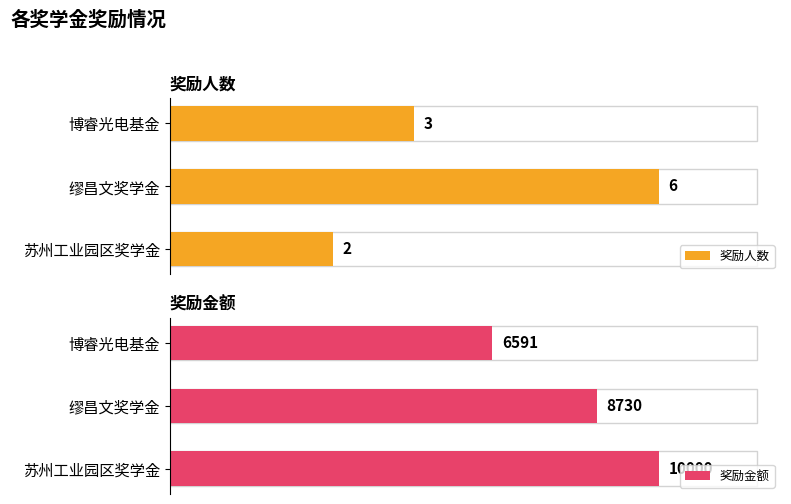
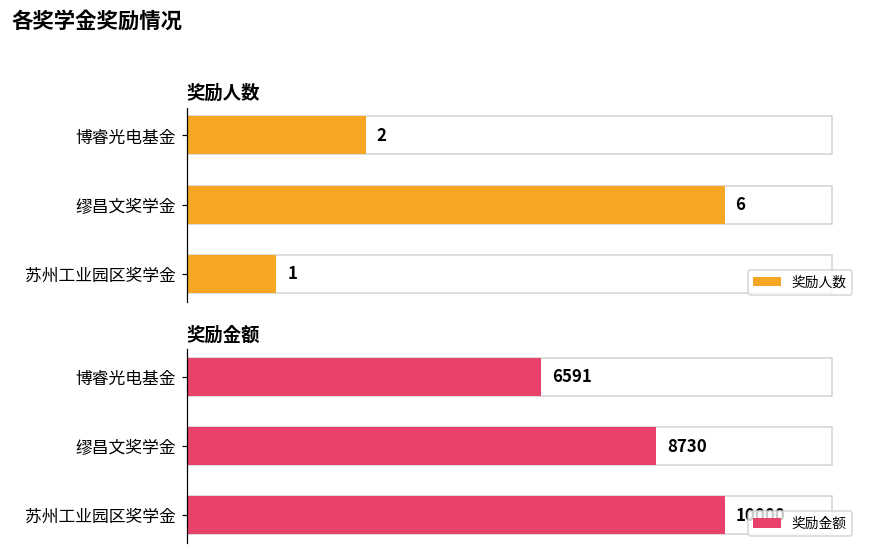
  {
    "奖励人数": {
-     "博睿光电基金": 3,
+     "博睿光电基金": 2,
      "缪昌文奖学金": 6,
-     "苏州工业园区奖学金": 2
+     "苏州工业园区奖学金": 1
    },
    "奖励金额": {
      "博睿光电基金": 6591,
      "缪昌文奖学金": 8730
    }
  }
